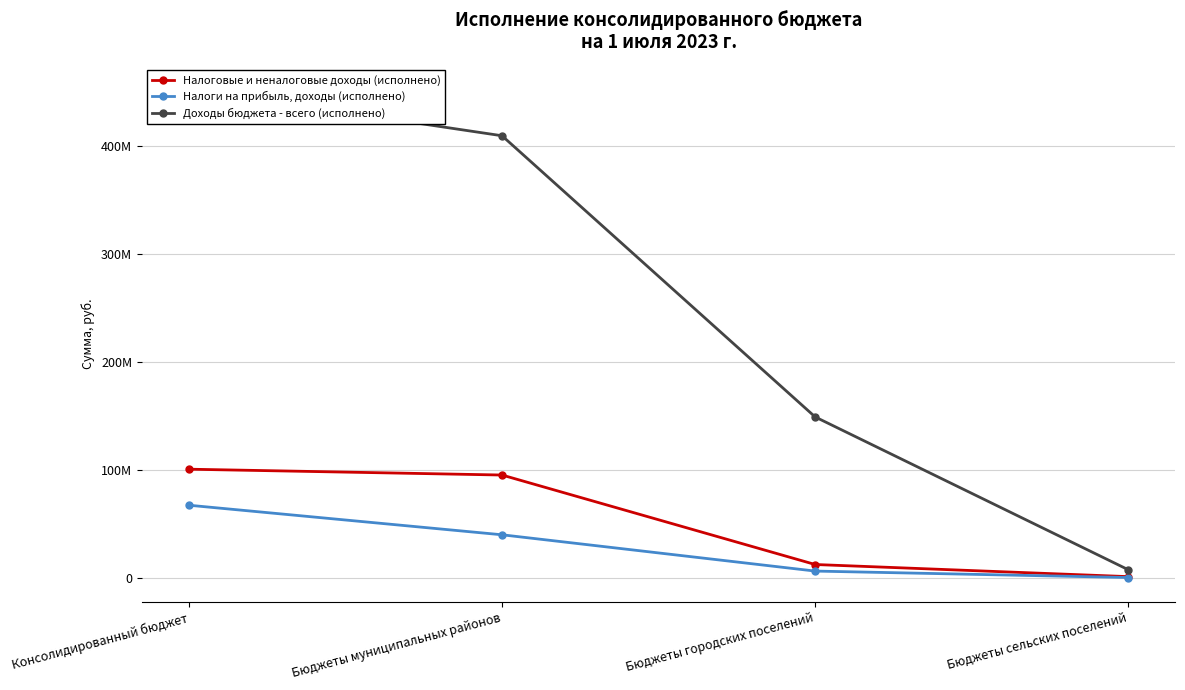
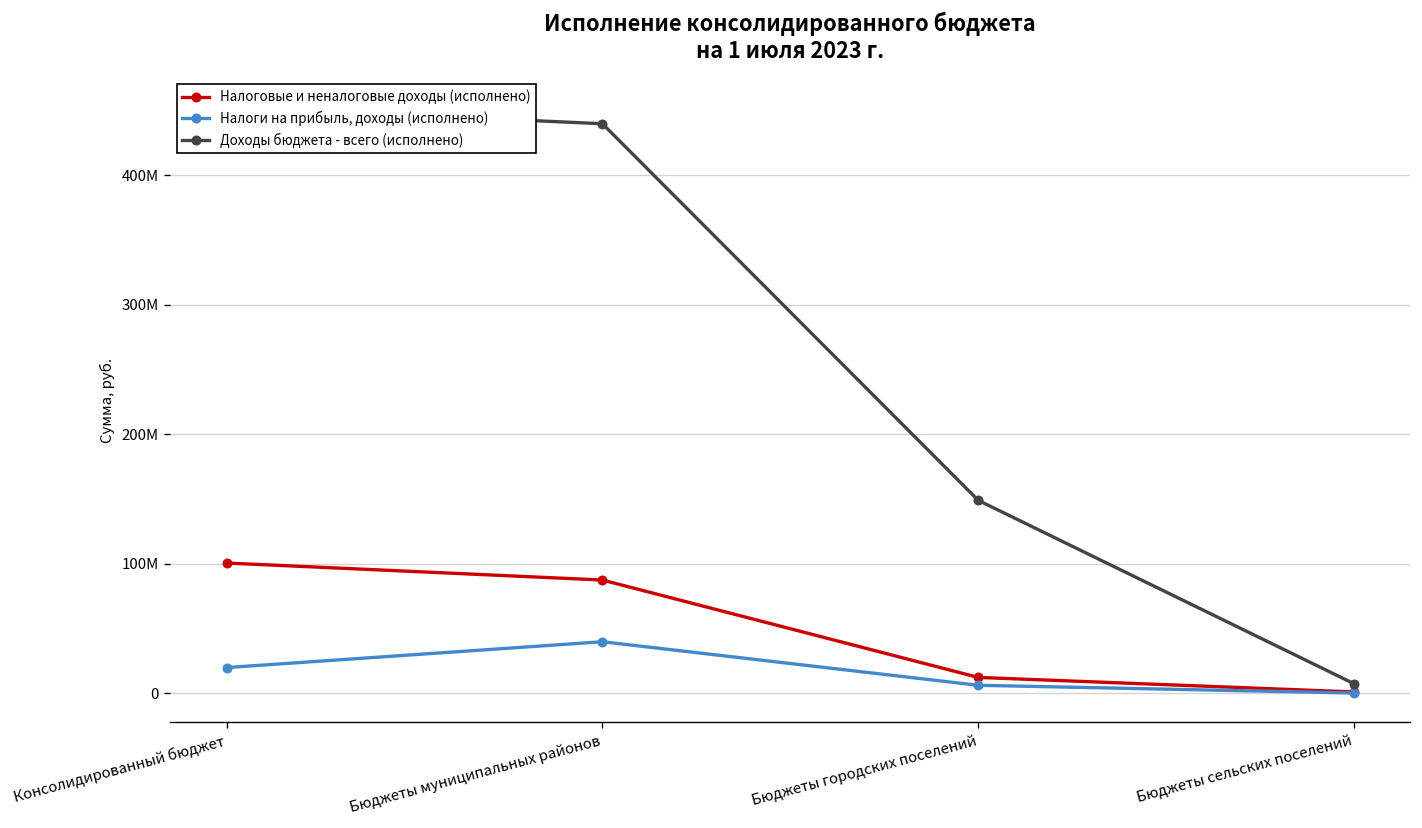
  {
    "Налоговые и неналоговые доходы (исполнено)": {
      "Консолидированный бюджет": 101000000,
-     "Бюджеты муниципальных районов": 95000000,
+     "Бюджеты муниципальных районов": 87000000,
      "Бюджеты городских поселений": 12000000
    },
    "Налоги на прибыль, доходы (исполнено)": {
-     "Консолидированный бюджет": 67000000,
+     "Консолидированный бюджет": 20000000,
      "Бюджеты муниципальных районов": 40000000,
      "Бюджеты городских поселений": 6000000
    },
    "Доходы бюджета - всего (исполнено)": {
-     "Бюджеты муниципальных районов": 410000000,
+     "Бюджеты муниципальных районов": 440000000,
      "Бюджеты городских поселений": 149000000,
      "Бюджеты сельских поселений": 7000000
    }
  }
